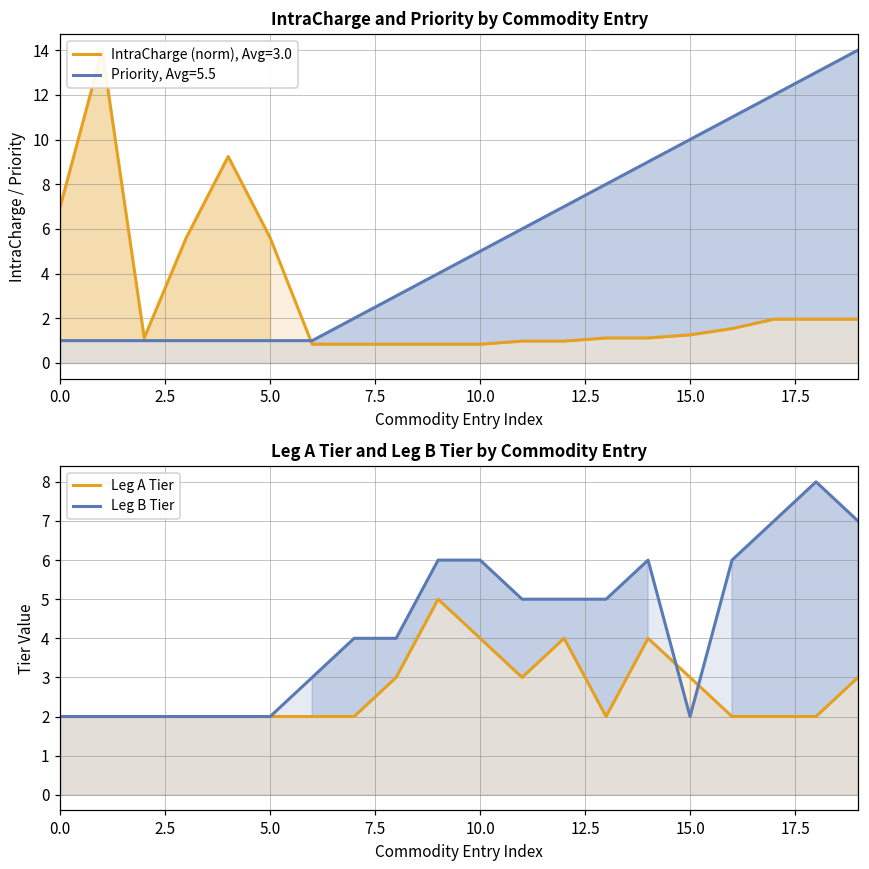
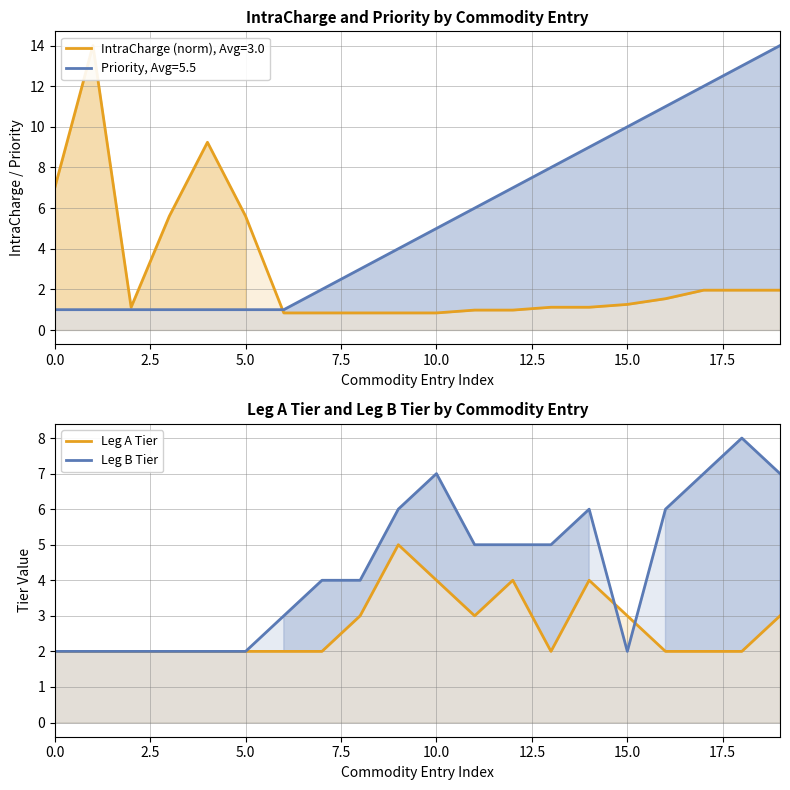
  {
    "Leg A Tier and Leg B Tier by Commodity Entry": {
      "Leg A Tier": {
        "10.0": 4,
        "15.0": 3
      },
      "Leg B Tier": {
-       "10.0": 6,
+       "10.0": 7,
        "15.0": 2
      }
    }
  }
